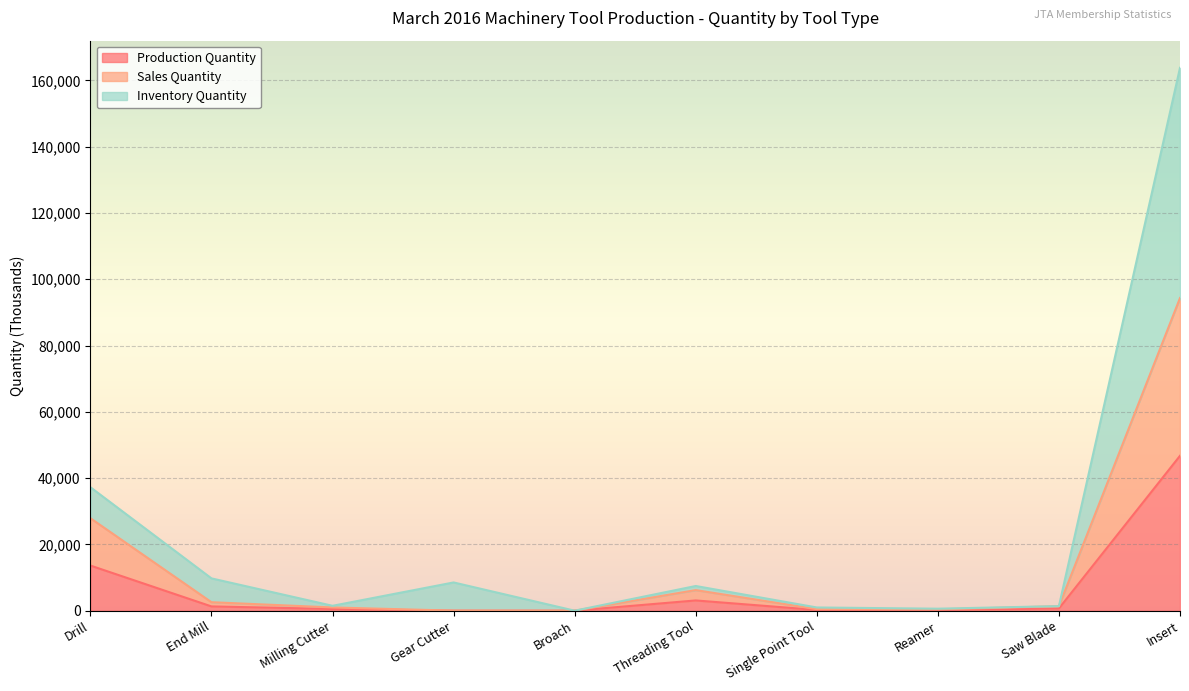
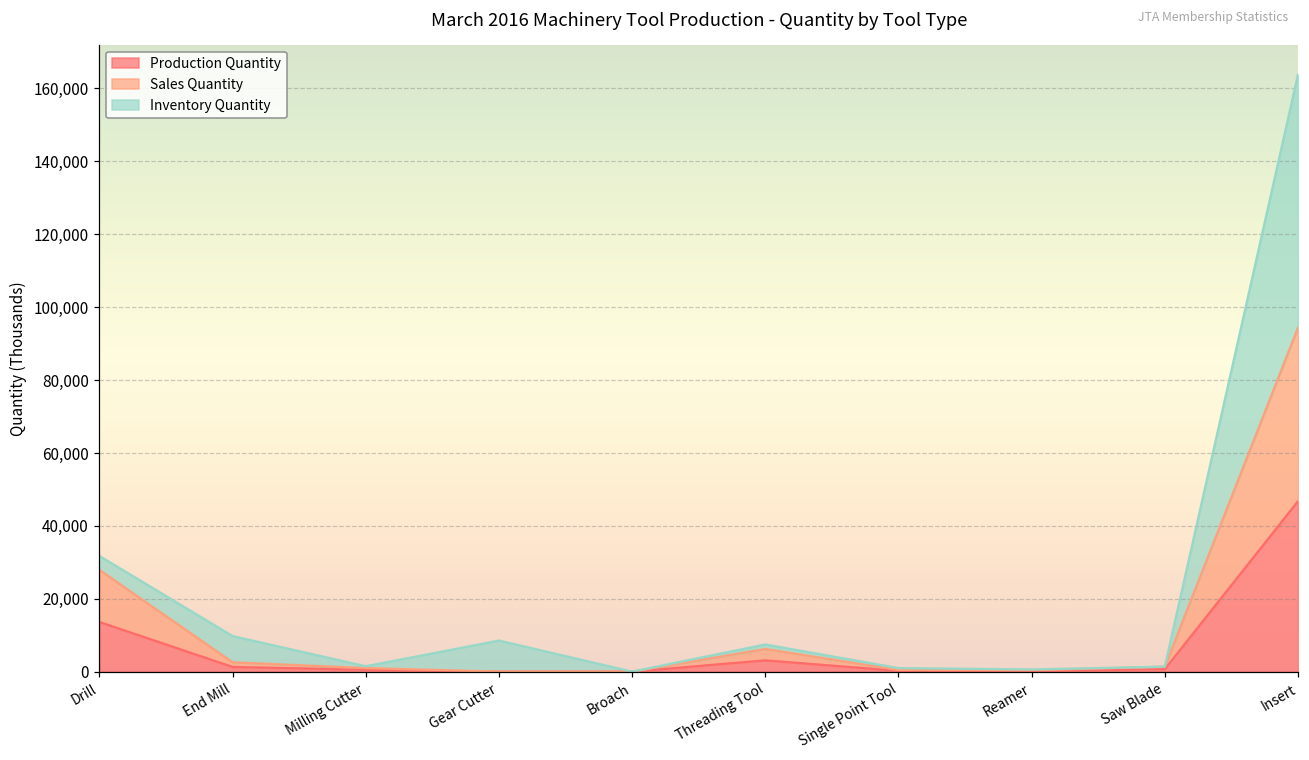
  {
    "Inventory Quantity": {
-     "Drill": "9,000",
+     "Drill": "4,000",
      "End Mill": "7,000",
      "Gear Cutter": "9,000",
      "Threading Tool": "1,000",
      "Insert": "69,000"
    }
  }
